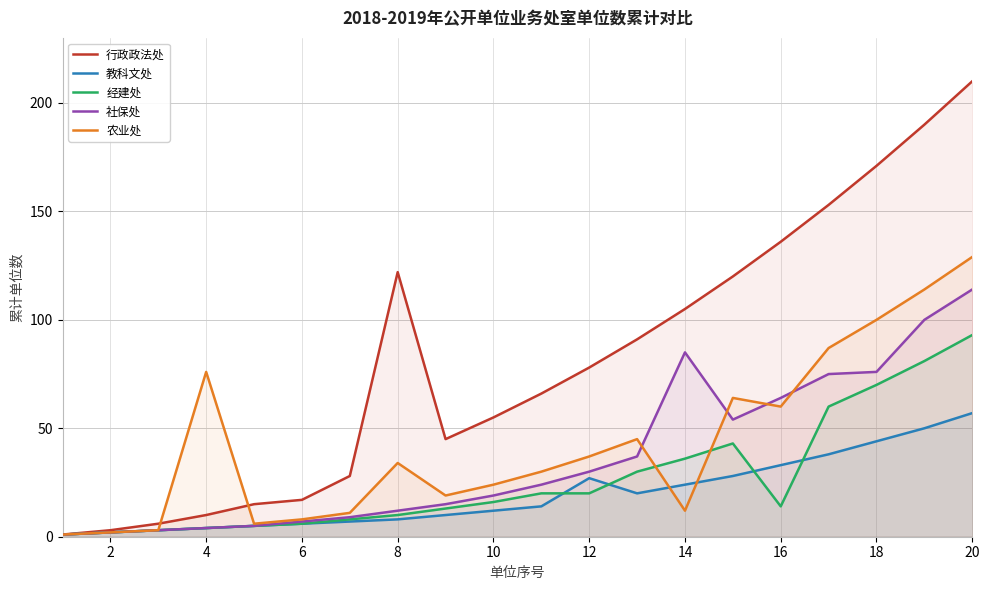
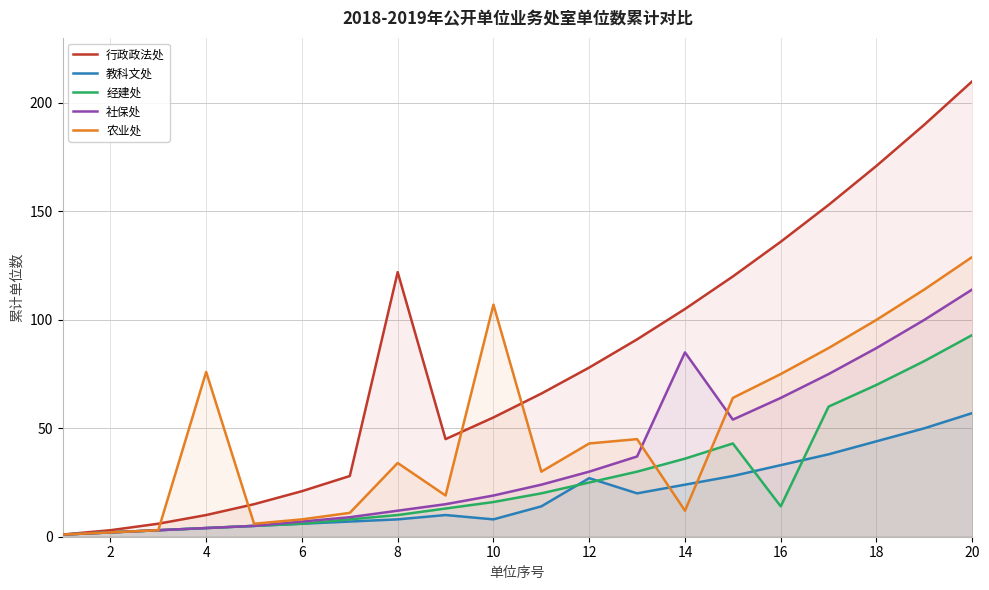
  {
    "行政政法处": {
      "4": 10,
-     "6": 17,
+     "6": 21,
      "8": 122,
      "10": 55,
      "12": 78,
      "14": 105,
      "16": 136,
      "18": 171,
      "20": 210
    },
    "教科文处": {
      "8": 8,
-     "10": 12,
+     "10": 8,
      "12": 27,
      "14": 24,
      "16": 33,
      "18": 44,
      "20": 57
    },
    "经建处": {
      "8": 10,
      "10": 16,
-     "12": 20,
+     "12": 25,
      "14": 36,
      "16": 14,
      "18": 70,
      "20": 93
    },
    "社保处": {
      "8": 12,
      "10": 19,
      "12": 30,
      "14": 85,
      "16": 64,
-     "18": 76,
+     "18": 87,
      "20": 114
    },
    "农业处": {
      "4": 76,
      "8": 34,
-     "10": 24,
-     "12": 37,
+     "10": 107,
+     "12": 43,
      "14": 12,
-     "16": 60,
+     "16": 75,
      "18": 100,
      "20": 129
    }
  }
